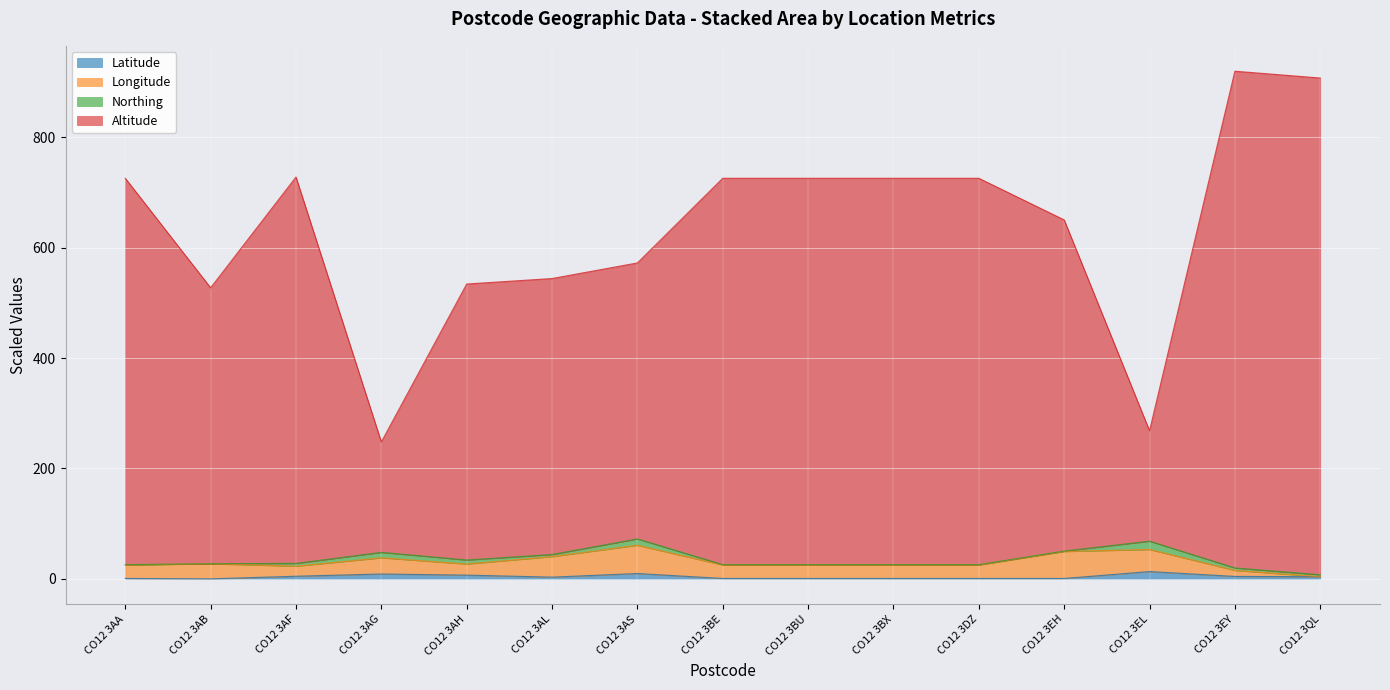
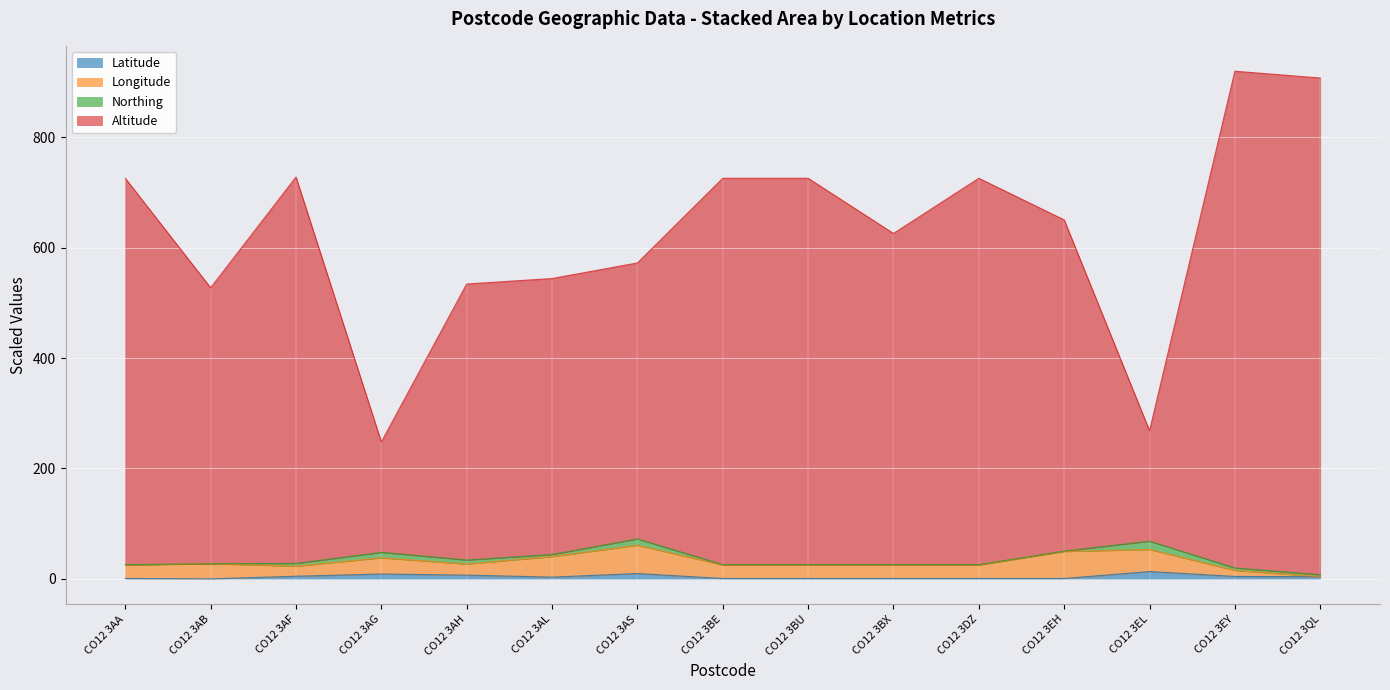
  {
    "Latitude": {
      "CO12 3AA": 0,
      "CO12 3AB": 0,
      "CO12 3AF": 0,
      "CO12 3AG": 10,
      "CO12 3AH": 10,
      "CO12 3AL": 0,
      "CO12 3AS": 10,
      "CO12 3BE": 0,
      "CO12 3BU": 0,
      "CO12 3BX": 0,
      "CO12 3DZ": 0,
      "CO12 3EH": 0,
      "CO12 3EL": 10,
      "CO12 3EY": 0
    },
    "Longitude": {
      "CO12 3AF": 20,
      "CO12 3AG": 30,
      "CO12 3AH": 20,
      "CO12 3AS": 50,
      "CO12 3EL": 40
    },
    "Northing": {
      "CO12 3AF": 10,
      "CO12 3AG": 10,
      "CO12 3AH": 10,
      "CO12 3AS": 10,
      "CO12 3EL": 20
    },
    "Altitude": {
      "CO12 3AA": 700,
      "CO12 3AB": 500,
      "CO12 3AF": 700,
      "CO12 3AG": 200,
      "CO12 3AH": 500,
      "CO12 3AL": 500,
      "CO12 3AS": 500,
      "CO12 3BE": 700,
      "CO12 3BU": 700,
-     "CO12 3BX": 700,
+     "CO12 3BX": 600,
      "CO12 3DZ": 700,
      "CO12 3EH": 600,
      "CO12 3EL": 200,
      "CO12 3EY": 900,
      "CO12 3QL": 900
    }
  }
